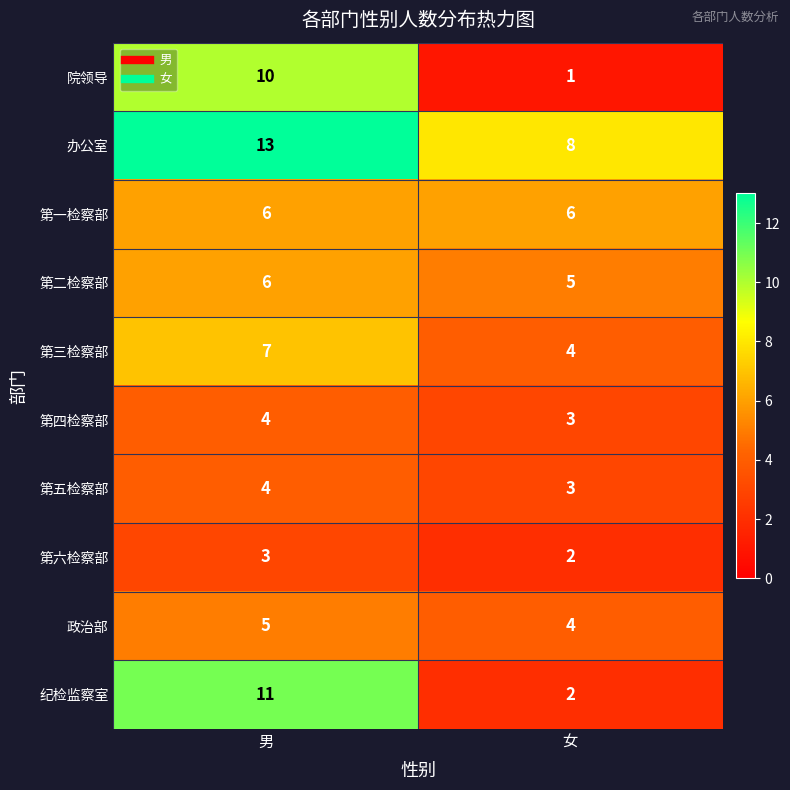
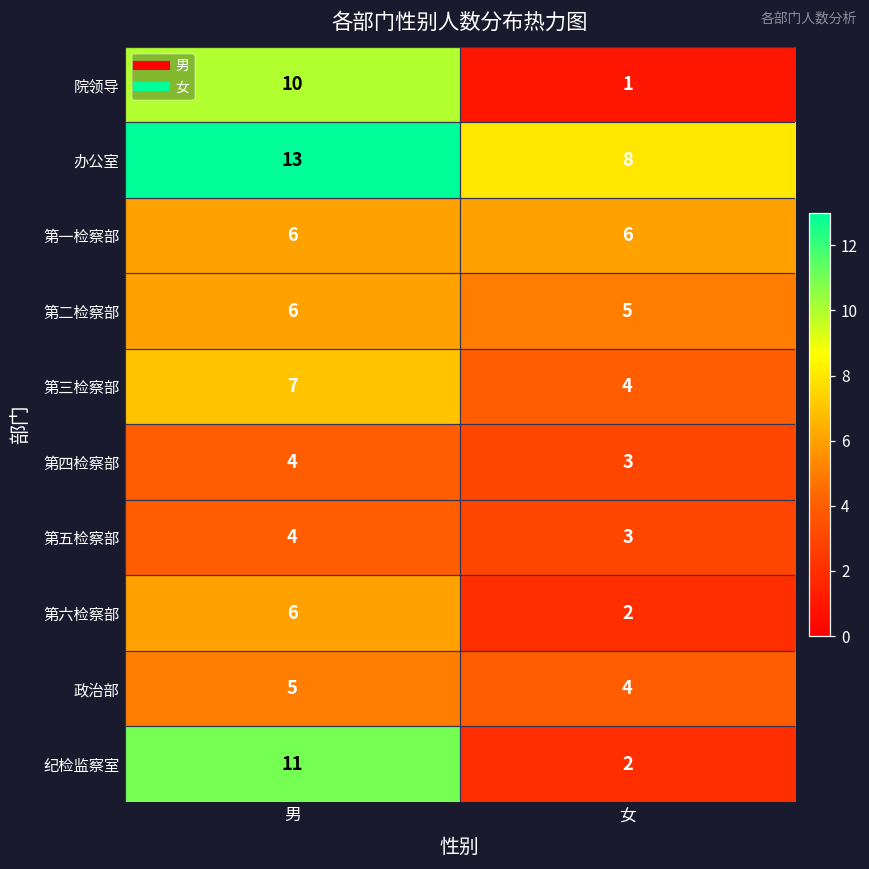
  {
    "院领导": {
      "男": 10,
      "女": 1
    },
    "办公室": {
      "男": 13,
      "女": 8
    },
    "第一检察部": {
      "男": 6,
      "女": 6
    },
    "第二检察部": {
      "男": 6,
      "女": 5
    },
    "第三检察部": {
      "男": 7,
      "女": 4
    },
    "第四检察部": {
      "男": 4,
      "女": 3
    },
    "第五检察部": {
      "男": 4,
      "女": 3
    },
    "第六检察部": {
-     "男": 3,
+     "男": 6,
      "女": 2
    },
    "政治部": {
      "男": 5,
      "女": 4
    },
    "纪检监察室": {
      "男": 11,
      "女": 2
    }
  }
